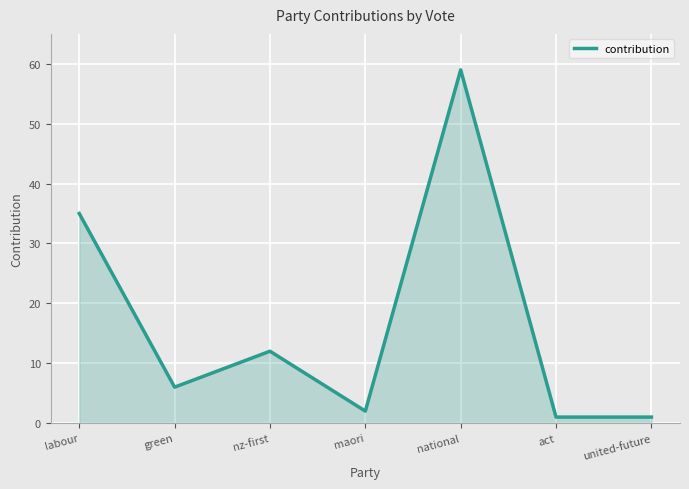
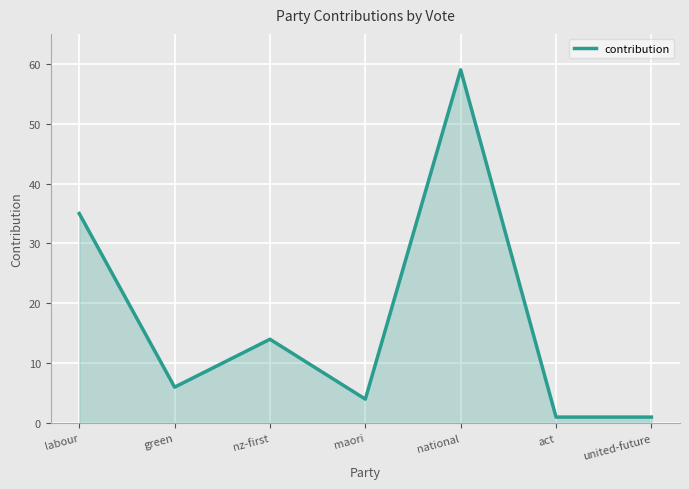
  {
    "labour": 35,
    "green": 6,
-   "nz-first": 12,
-   "maori": 2,
+   "nz-first": 14,
+   "maori": 4,
    "national": 59,
    "act": 1,
    "united-future": 1
  }
